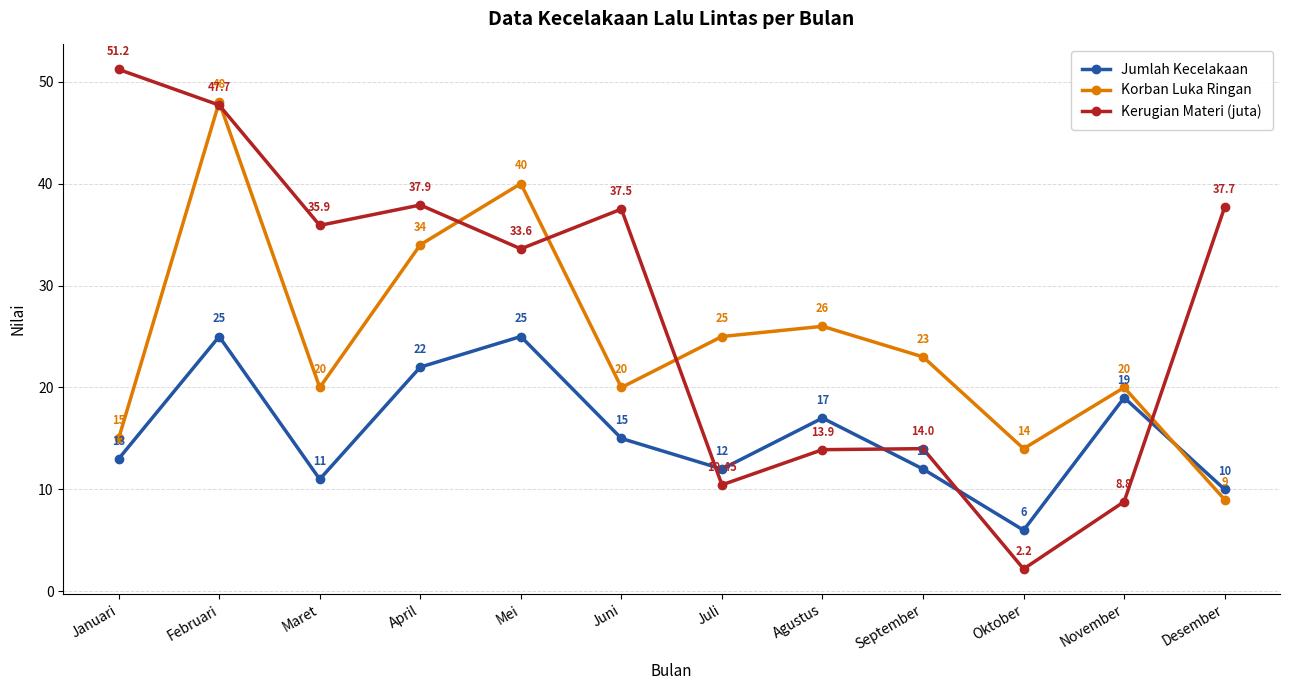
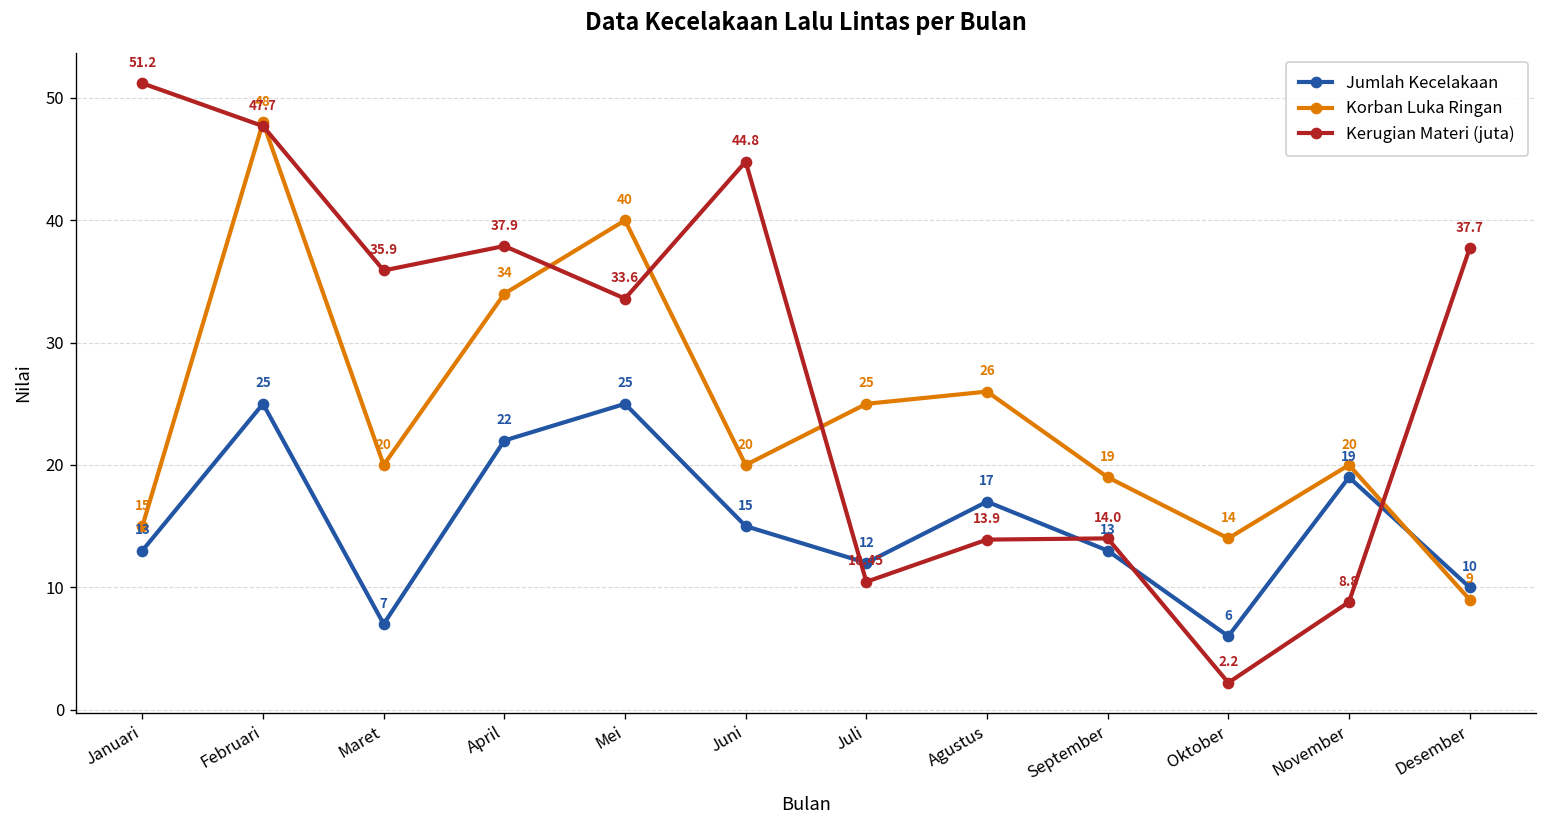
  {
    "Jumlah Kecelakaan": {
      "Februari": 25,
-     "Maret": 11,
+     "Maret": 7,
      "April": 22,
      "Mei": 25,
      "Juni": 15,
      "Juli": 12,
      "Agustus": 17,
-     "September": 12,
+     "September": 13,
      "Oktober": 6,
      "Desember": 10
    },
    "Korban Luka Ringan": {
      "Januari": 15,
      "Maret": 20,
      "April": 34,
      "Mei": 40,
      "Juni": 20,
      "Juli": 25,
      "Agustus": 26,
-     "September": 23,
+     "September": 19,
      "Oktober": 14
    },
    "Kerugian Materi (juta)": {
      "Januari": 51.2,
      "Maret": 35.9,
      "April": 37.9,
      "Mei": 33.6,
-     "Juni": 37.5,
+     "Juni": 44.8,
      "Agustus": 13.9,
      "September": 14.0,
      "Oktober": 2.2,
      "November": 8.8,
      "Desember": 37.7
    }
  }
